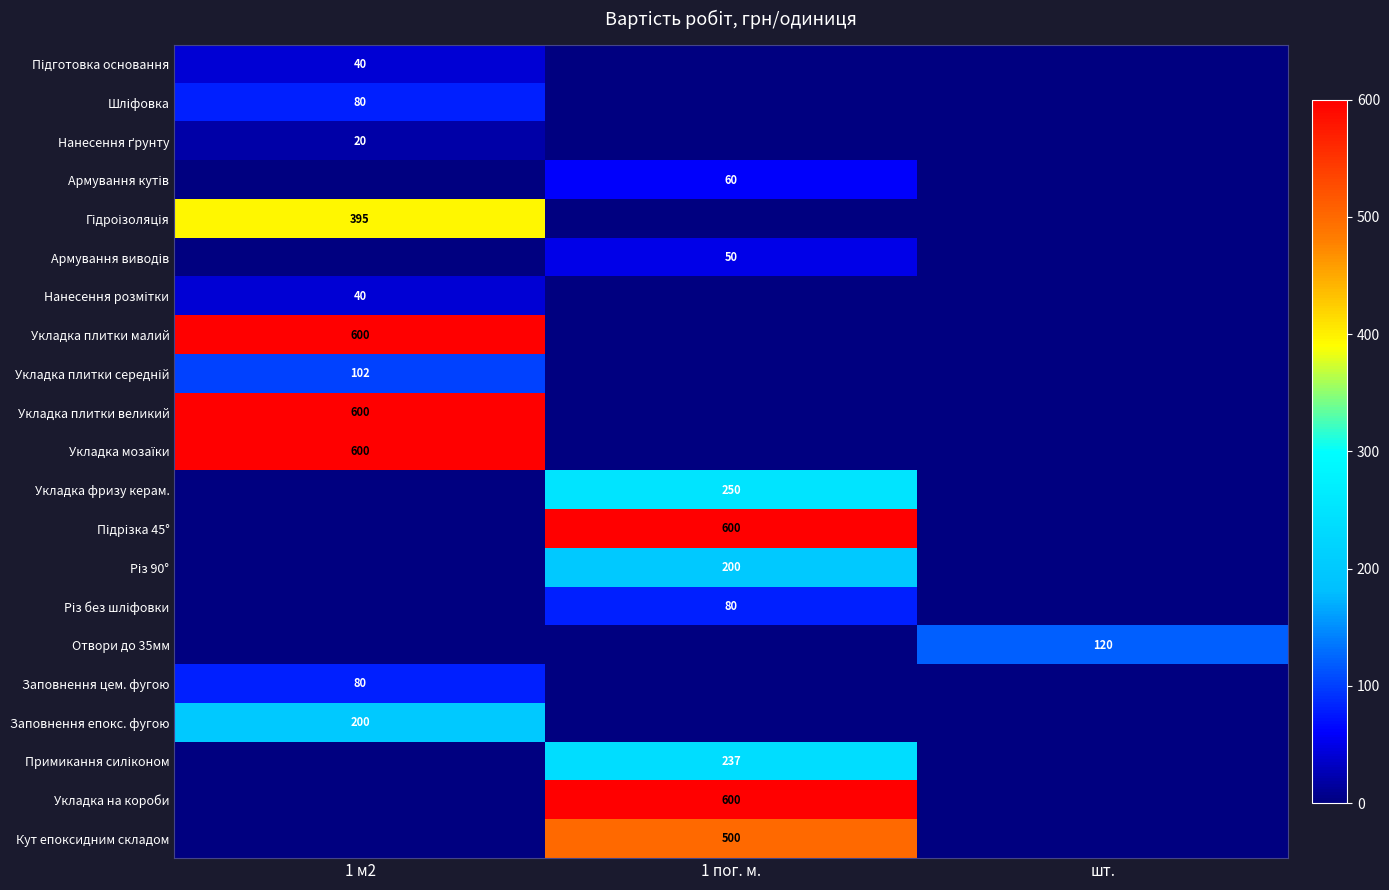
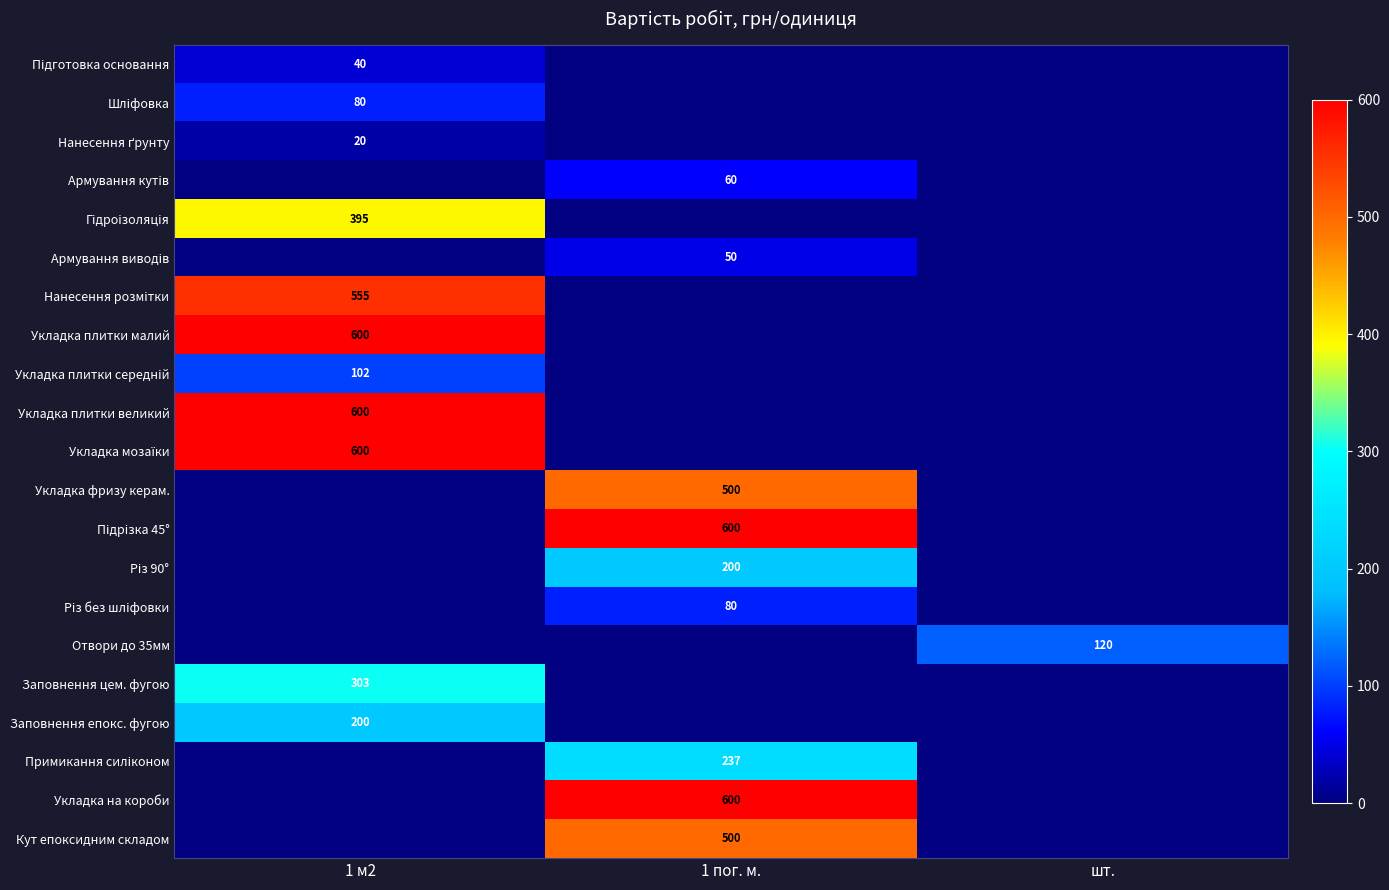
  {
    "Підготовка основання": {
      "1 м2": 40
    },
    "Шліфовка": {
      "1 м2": 80
    },
    "Нанесення ґрунту": {
      "1 м2": 20
    },
    "Армування кутів": {
      "1 пог. м.": 60
    },
    "Гідроізоляція": {
      "1 м2": 395
    },
    "Армування виводів": {
      "1 пог. м.": 50
    },
    "Нанесення розмітки": {
-     "1 м2": 40
+     "1 м2": 555
    },
    "Укладка плитки малий": {
      "1 м2": 600
    },
    "Укладка плитки середній": {
      "1 м2": 102
    },
    "Укладка плитки великий": {
      "1 м2": 600
    },
    "Укладка мозаїки": {
      "1 м2": 600
    },
    "Укладка фризу керам.": {
-     "1 пог. м.": 250
+     "1 пог. м.": 500
    },
    "Підрізка 45°": {
      "1 пог. м.": 600
    },
    "Різ 90°": {
      "1 пог. м.": 200
    },
    "Різ без шліфовки": {
      "1 пог. м.": 80
    },
    "Отвори до 35мм": {
      "шт.": 120
    },
    "Заповнення цем. фугою": {
-     "1 м2": 80
+     "1 м2": 303
    },
    "Заповнення епокс. фугою": {
      "1 м2": 200
    },
    "Примикання силіконом": {
      "1 пог. м.": 237
    },
    "Укладка на короби": {
      "1 пог. м.": 600
    },
    "Кут епоксидним складом": {
      "1 пог. м.": 500
    }
  }
